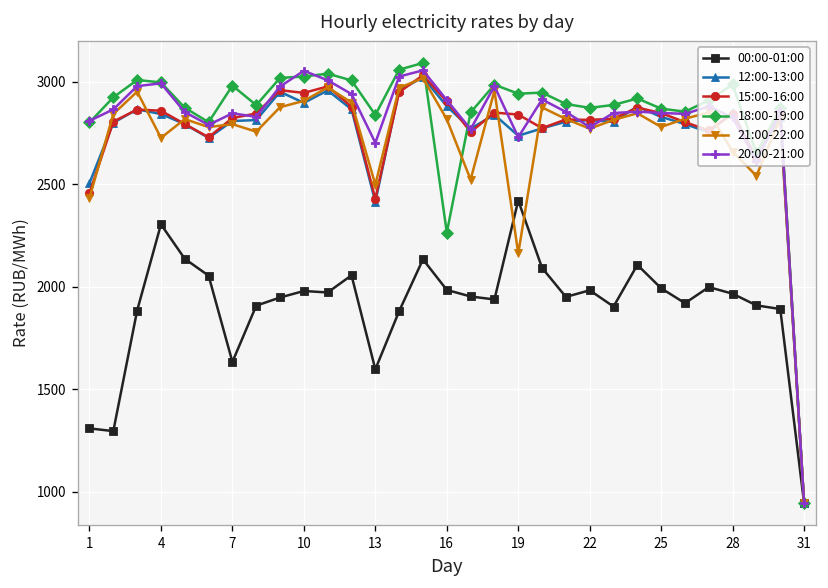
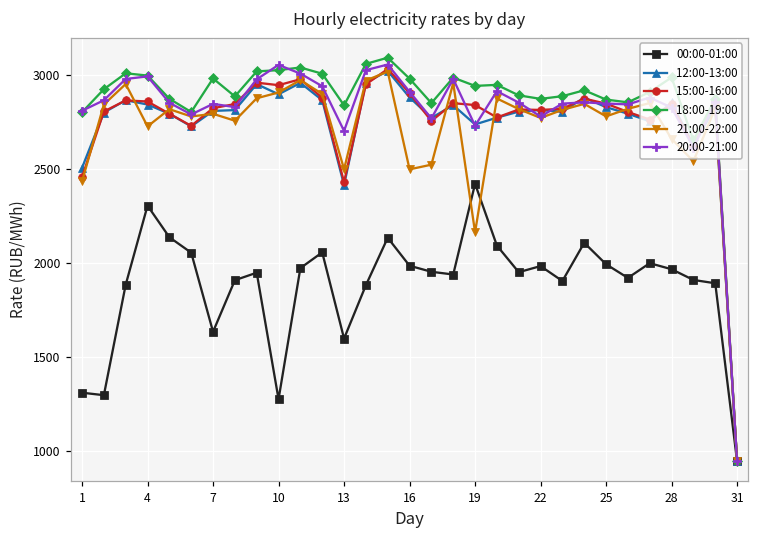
  {
    "00:00-01:00": {
      "1": 1310,
      "4": 2300,
      "7": 1630,
-     "10": 1980,
+     "10": 1270,
      "13": 1600,
      "16": 1980,
      "19": 2420,
      "22": 1980,
      "25": 1990,
      "28": 1970
    },
    "12:00-13:00": {
      "1": 2510,
      "4": 2840,
      "13": 2410,
      "16": 2880,
      "25": 2830
    },
    "15:00-16:00": {
      "1": 2460,
      "4": 2860,
      "10": 2950,
      "13": 2430,
      "19": 2840
    },
    "18:00-19:00": {
      "7": 2980,
      "10": 3030,
      "13": 2840,
-     "16": 2260,
+     "16": 2980,
      "19": 2940,
      "22": 2870,
      "25": 2870
    },
    "21:00-22:00": {
      "1": 2430,
      "4": 2730,
      "7": 2790,
      "13": 2500,
-     "16": 2820,
+     "16": 2500,
      "19": 2160,
      "25": 2780
    },
    "20:00-21:00": {
      "7": 2850,
      "10": 3050,
      "13": 2700
    }
  }
